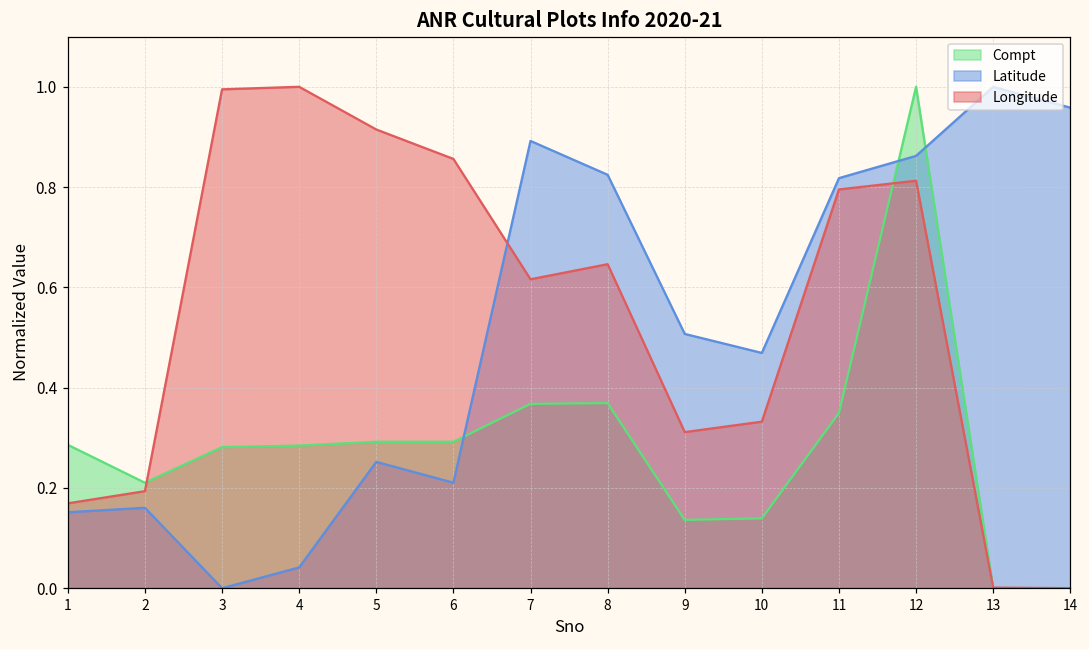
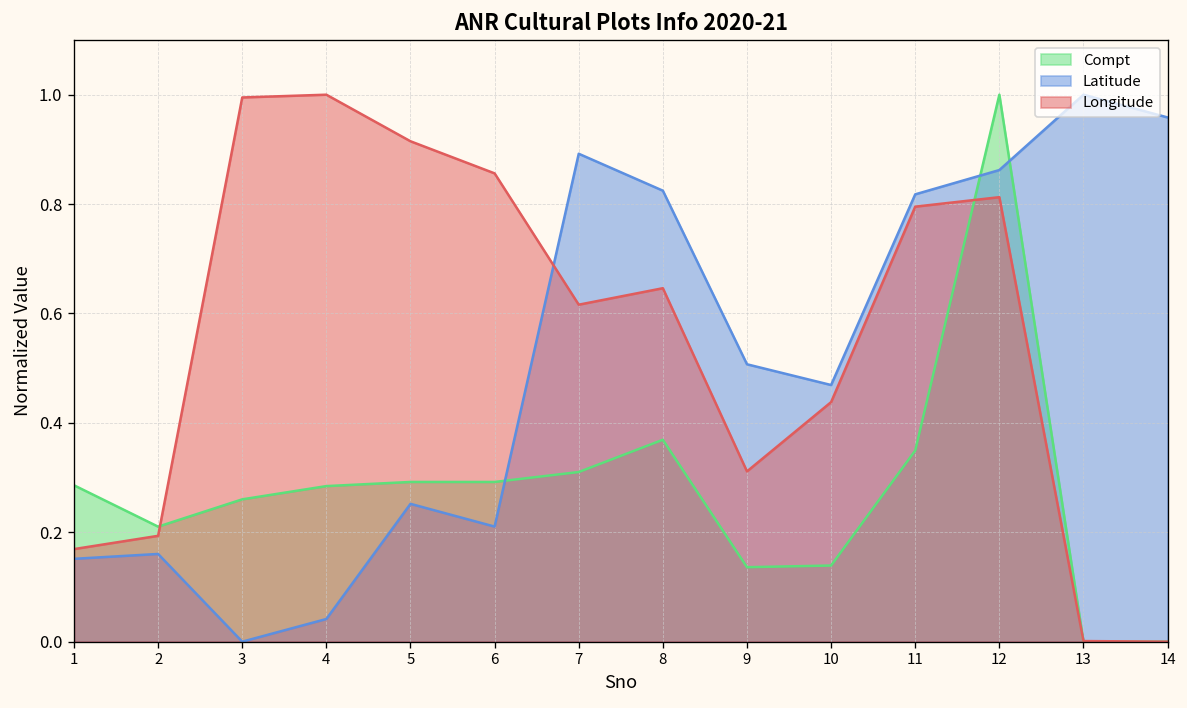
  {
    "Compt": {
      "1": 0.29,
      "2": 0.21,
-     "3": 0.28,
+     "3": 0.26,
      "4": 0.28,
      "5": 0.29,
      "6": 0.29,
-     "7": 0.37,
+     "7": 0.31,
      "8": 0.37,
      "9": 0.14,
      "10": 0.14,
      "11": 0.35,
      "12": 1.00
    },
    "Latitude": {
      "1": 0.15,
      "2": 0.16,
      "3": 0.00,
      "4": 0.04,
      "5": 0.25,
      "6": 0.21,
      "7": 0.89,
      "8": 0.82,
      "9": 0.51,
      "10": 0.47,
      "11": 0.82,
      "12": 0.86,
      "14": 0.96
    },
    "Longitude": {
      "1": 0.17,
      "2": 0.19,
      "3": 0.99,
      "4": 1.00,
      "5": 0.91,
      "6": 0.86,
      "7": 0.62,
      "8": 0.65,
      "9": 0.31,
-     "10": 0.33,
+     "10": 0.44,
      "11": 0.80,
      "12": 0.81
    }
  }
